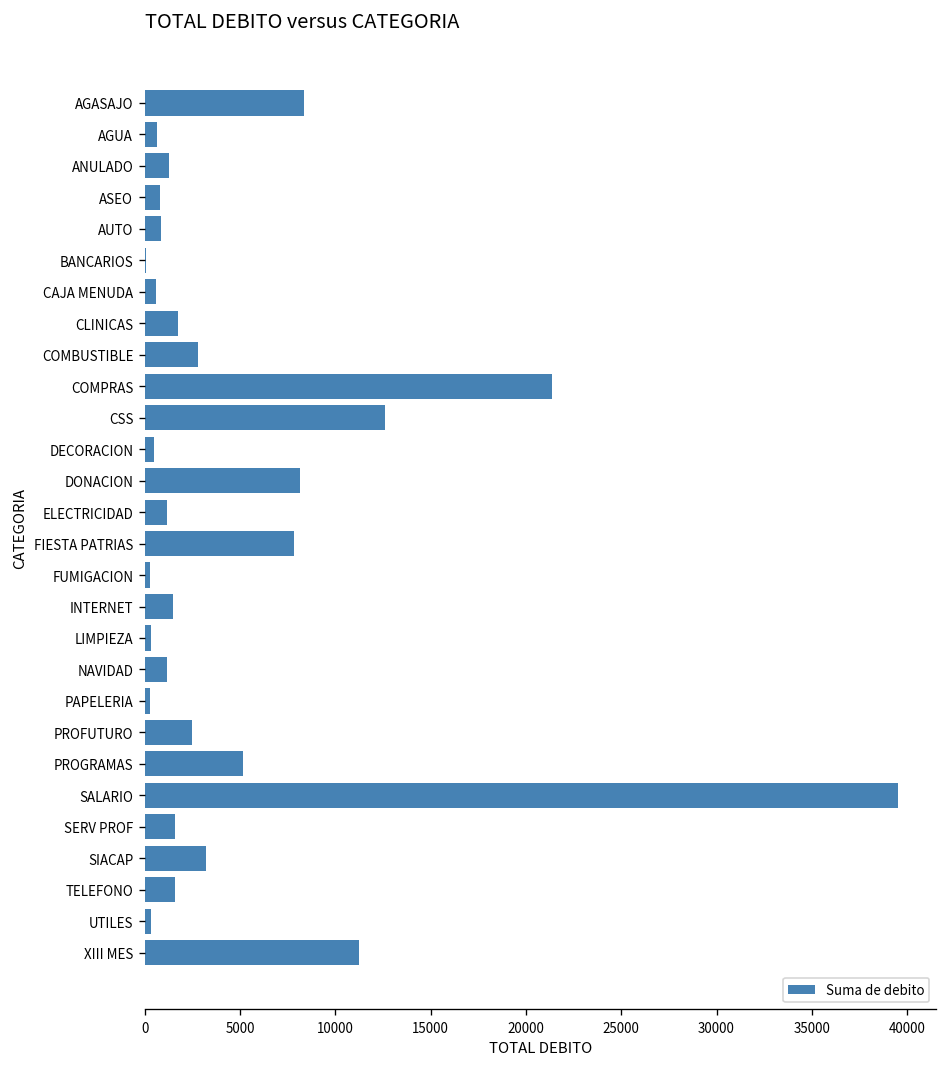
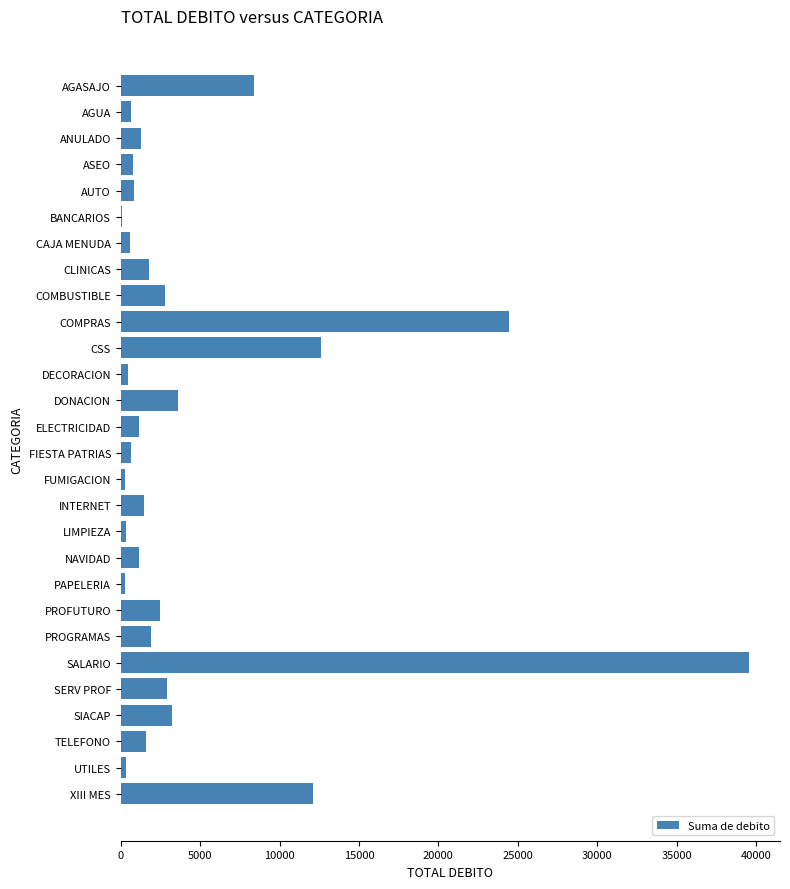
  {
    "AGASAJO": 8400,
    "AGUA": 600,
    "ANULADO": 1200,
    "ASEO": 800,
    "AUTO": 800,
    "CAJA MENUDA": 600,
    "CLINICAS": 1800,
    "COMBUSTIBLE": 2800,
-   "COMPRAS": 21400,
+   "COMPRAS": 24400,
    "CSS": 12600,
    "DECORACION": 500,
-   "DONACION": 8100,
+   "DONACION": 3600,
    "ELECTRICIDAD": 1200,
-   "FIESTA PATRIAS": 7800,
+   "FIESTA PATRIAS": 700,
    "FUMIGACION": 200,
    "INTERNET": 1500,
    "LIMPIEZA": 300,
    "NAVIDAD": 1100,
    "PAPELERIA": 300,
    "PROFUTURO": 2500,
-   "PROGRAMAS": 5200,
+   "PROGRAMAS": 1900,
    "SALARIO": 39500,
-   "SERV PROF": 1600,
+   "SERV PROF": 2900,
    "SIACAP": 3200,
    "TELEFONO": 1600,
    "UTILES": 300,
-   "XIII MES": 11200
+   "XIII MES": 12100
  }
